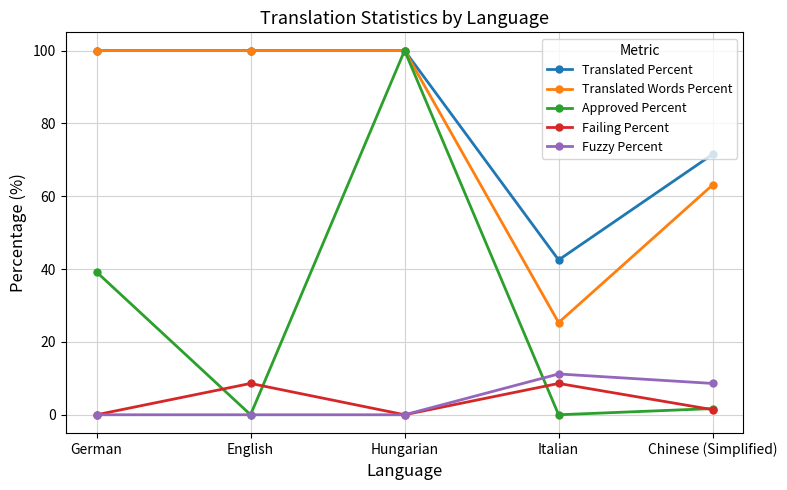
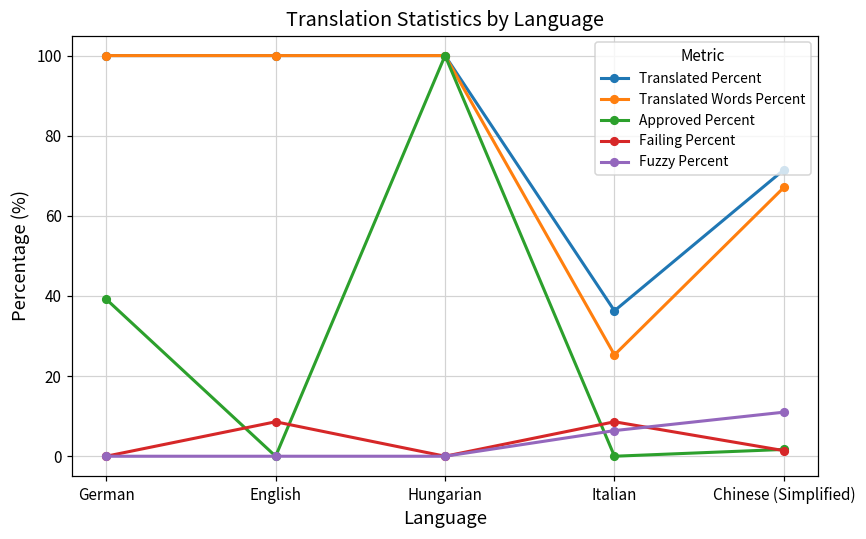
  {
    "Translated Percent": {
-     "Italian": 43
+     "Italian": 36
    },
    "Translated Words Percent": {
      "Italian": 25,
-     "Chinese (Simplified)": 63
+     "Chinese (Simplified)": 67
    },
    "Approved Percent": {
      "German": 39,
      "Italian": 0
    },
    "Failing Percent": {
      "English": 9,
      "Italian": 9
    },
    "Fuzzy Percent": {
-     "Italian": 11,
-     "Chinese (Simplified)": 9
+     "Italian": 6,
+     "Chinese (Simplified)": 11
    }
  }
